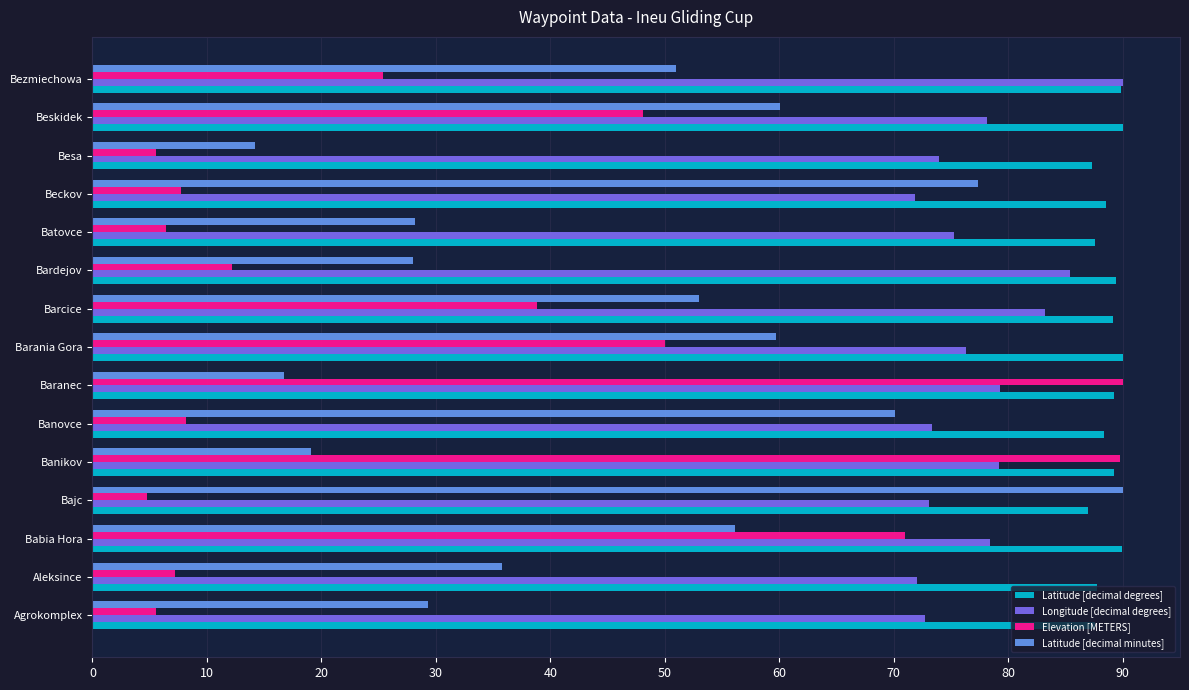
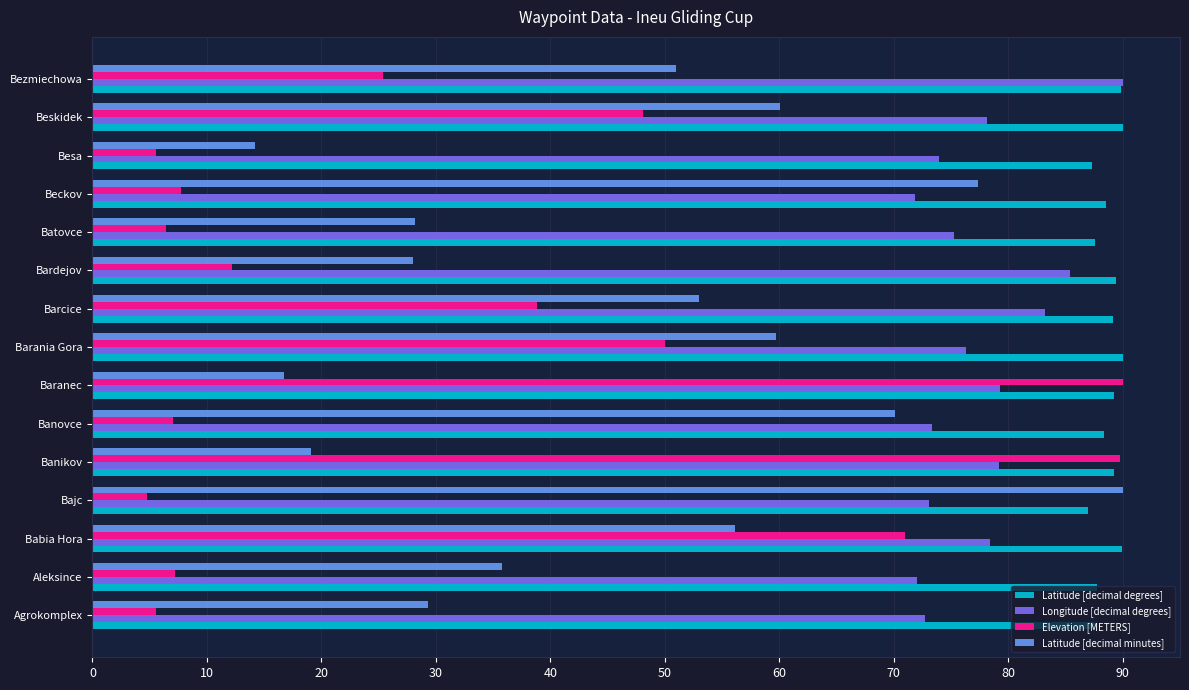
  {
    "Latitude [decimal degrees]": {
      "Bezmiechowa": 89.8,
      "Beskidek": 90.0,
      "Besa": 87.3,
      "Beckov": 88.5,
      "Batovce": 87.6,
      "Bardejov": 89.4,
      "Barcice": 89.1,
      "Barania Gora": 90.0,
      "Baranec": 89.2,
      "Banovce": 88.4,
      "Banikov": 89.2,
      "Bajc": 86.9,
      "Babia Hora": 89.9
    },
    "Elevation [METERS]": {
      "Bezmiechowa": 25.3,
      "Beskidek": 48.1,
      "Besa": 5.6,
      "Beckov": 7.7,
      "Batovce": 6.4,
      "Bardejov": 12.2,
      "Barcice": 38.9,
      "Barania Gora": 50.0,
      "Baranec": 90.0,
-     "Banovce": 8.2,
+     "Banovce": 7.0,
      "Banikov": 89.8,
      "Bajc": 4.7,
      "Babia Hora": 71.0,
      "Aleksince": 7.2,
      "Agrokomplex": 5.6
    }
  }
